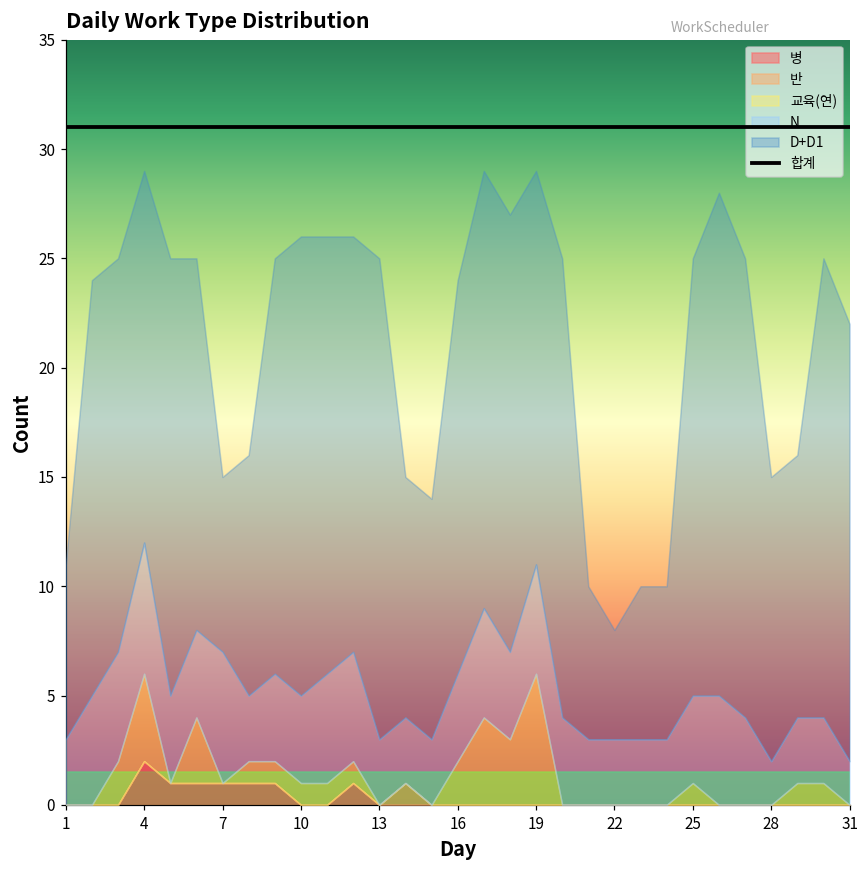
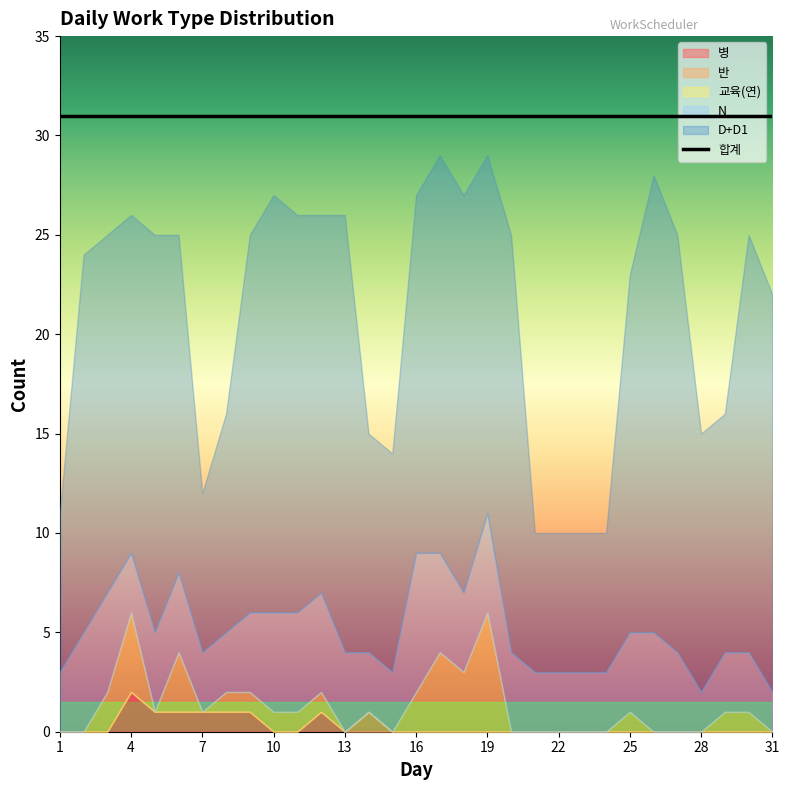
  {
    "합계": {
      "1": 31,
      "4": 31,
      "7": 31,
      "10": 31,
      "13": 31,
      "16": 31,
      "19": 31,
      "22": 31,
      "25": 31,
      "31": 31
    },
    "N": {
-     "4": 6,
-     "7": 6,
-     "10": 4,
-     "13": 3,
-     "16": 4
+     "4": 3,
+     "7": 3,
+     "10": 5,
+     "13": 4,
+     "16": 7
    },
    "D+D1": {
-     "22": 5,
-     "25": 20
+     "22": 7,
+     "25": 18
    }
  }
